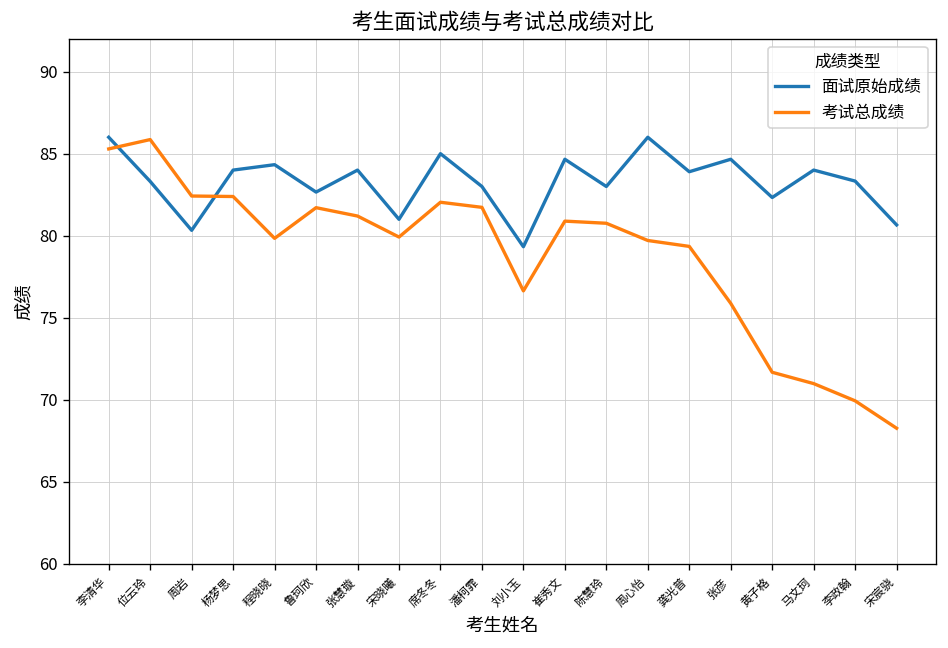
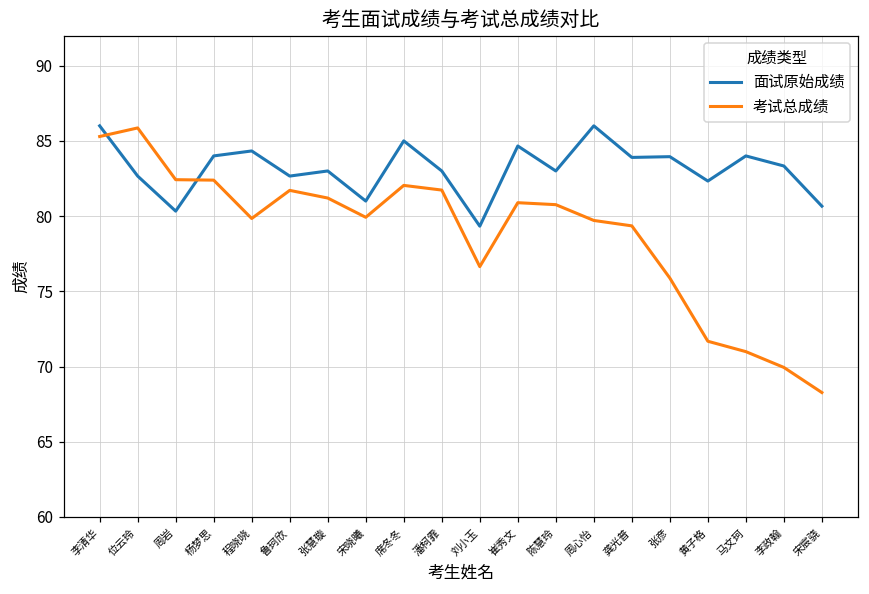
  {
    "面试原始成绩": {
      "李清华": 86.0,
-     "位云玲": 83.3,
+     "位云玲": 82.7,
      "周岩": 80.3,
      "杨梦思": 84.0,
      "程晓晓": 84.3,
      "鲁珂欣": 82.7,
-     "张慧璇": 84,
+     "张慧璇": 83,
      "宋晓曦": 81.0,
      "席冬冬": 85.0,
      "潘柯霏": 83.0,
      "刘小玉": 79.3,
      "崔秀文": 84.7,
      "陈慧玲": 83.0,
      "周心怡": 86.0,
      "龚光普": 83.9,
-     "张彦": 84.7,
+     "张彦": 84.0,
      "黄子格": 82.3,
      "马文珂": 84.0,
      "李政翰": 83.3,
      "宋宸骁": 80.7
    },
    "考试总成绩": {
      "李清华": 85.3,
      "位云玲": 85.9,
      "周岩": 82.4,
      "杨梦思": 82.4,
      "程晓晓": 79.8,
      "鲁珂欣": 81.7,
      "张慧璇": 81.2,
      "宋晓曦": 79.9,
      "席冬冬": 82.0,
      "潘柯霏": 81.7,
      "刘小玉": 76.6,
      "崔秀文": 80.9,
      "陈慧玲": 80.8,
      "周心怡": 79.7,
      "龚光普": 79.4,
      "张彦": 75.9,
      "黄子格": 71.7,
      "马文珂": 71.0,
      "李政翰": 69.9,
      "宋宸骁": 68.3
    }
  }
